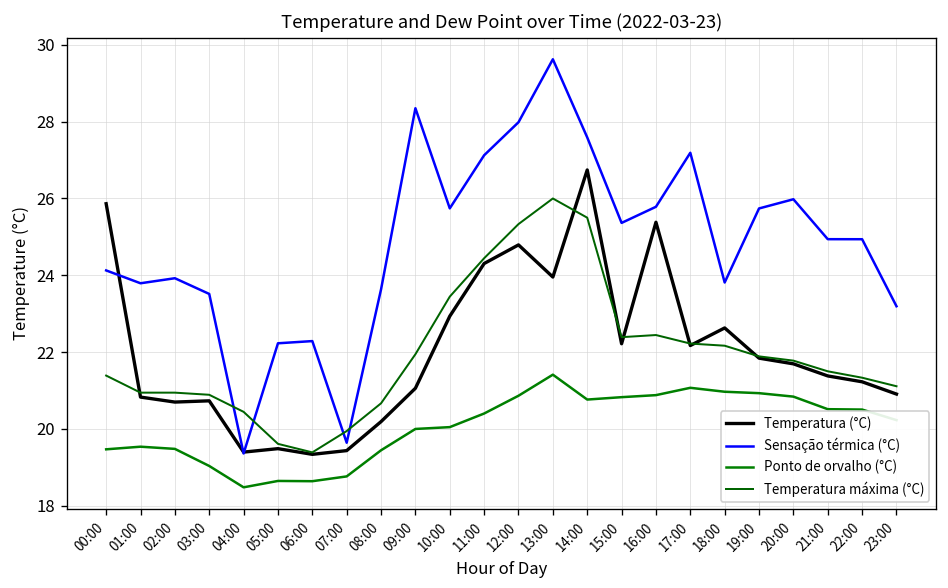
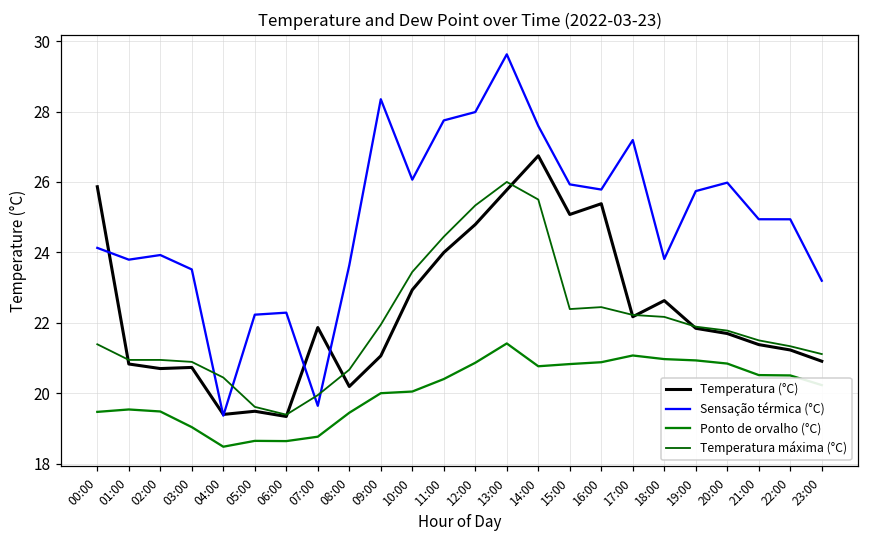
  {
    "Temperatura (°C)": {
      "00:00": 25.9,
      "01:00": 20.8,
      "02:00": 20.7,
      "03:00": 20.7,
      "05:00": 19.5,
-     "07:00": 19.4,
+     "07:00": 21.9,
      "08:00": 20.2,
      "09:00": 21.1,
      "10:00": 22.9,
-     "11:00": 24.3,
+     "11:00": 24.0,
      "12:00": 24.8,
-     "13:00": 24.0,
+     "13:00": 25.8,
      "14:00": 26.7,
-     "15:00": 22.2,
+     "15:00": 25.1,
      "16:00": 25.4,
      "18:00": 22.6,
      "20:00": 21.7,
      "21:00": 21.4,
      "22:00": 21.2,
      "23:00": 20.9
    },
    "Sensação térmica (°C)": {
      "00:00": 24.1,
      "01:00": 23.8,
      "02:00": 23.9,
      "03:00": 23.5,
      "05:00": 22.2,
      "06:00": 22.3,
      "07:00": 19.6,
      "08:00": 23.6,
      "09:00": 28.3,
-     "10:00": 25.7,
-     "11:00": 27.1,
+     "10:00": 26.1,
+     "11:00": 27.7,
      "12:00": 28.0,
      "13:00": 29.6,
      "14:00": 27.6,
-     "15:00": 25.4,
+     "15:00": 25.9,
      "16:00": 25.8,
      "17:00": 27.2,
      "18:00": 23.8,
      "19:00": 25.7,
      "20:00": 26.0,
      "21:00": 24.9,
      "22:00": 24.9,
      "23:00": 23.2
    }
  }
